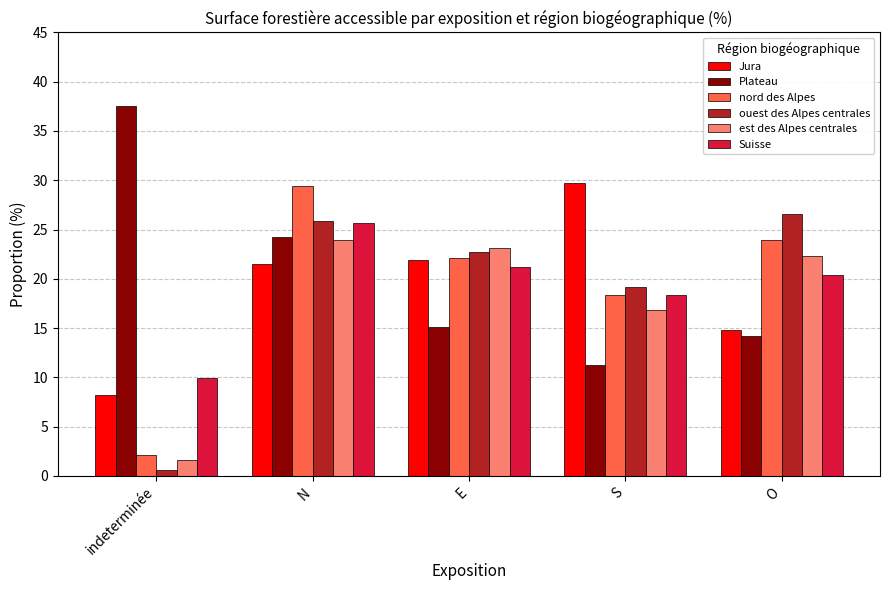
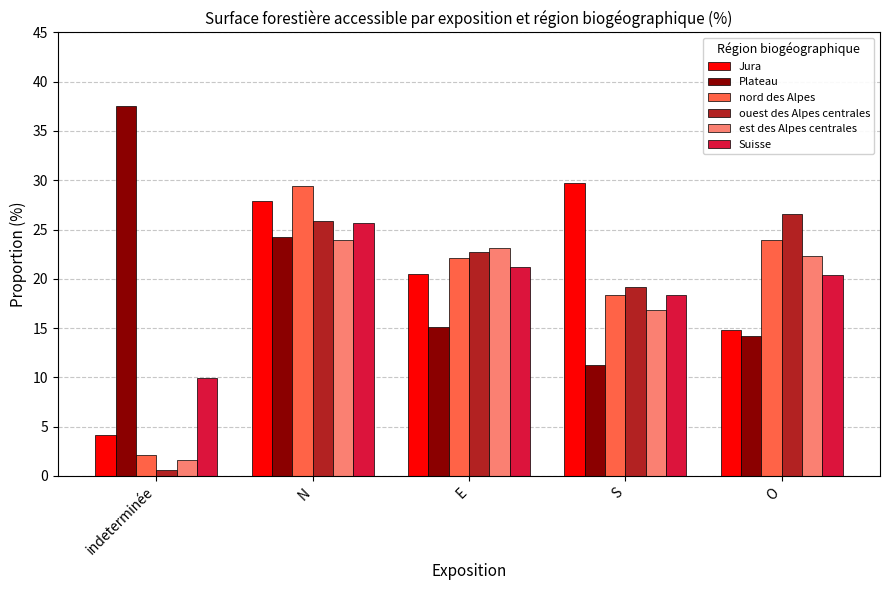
  {
    "Jura": {
-     "indeterminée": 8,
-     "N": 22,
-     "E": 22,
+     "indeterminée": 4,
+     "N": 28,
+     "E": 21,
      "S": 30,
      "O": 15
    },
    "Plateau": {
      "indeterminée": 38,
      "N": 24,
      "E": 15,
      "S": 11,
      "O": 14
    }
  }
